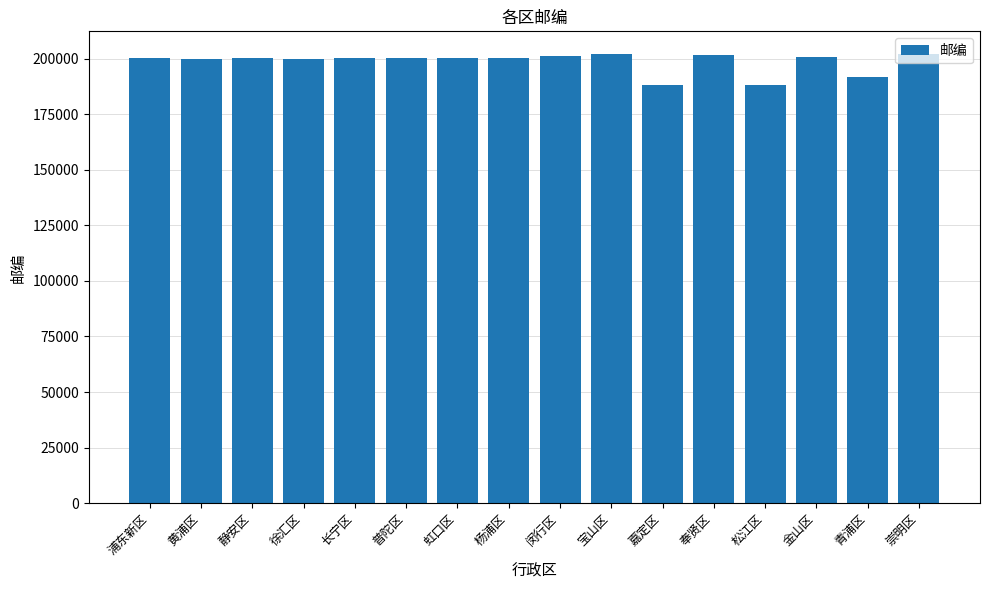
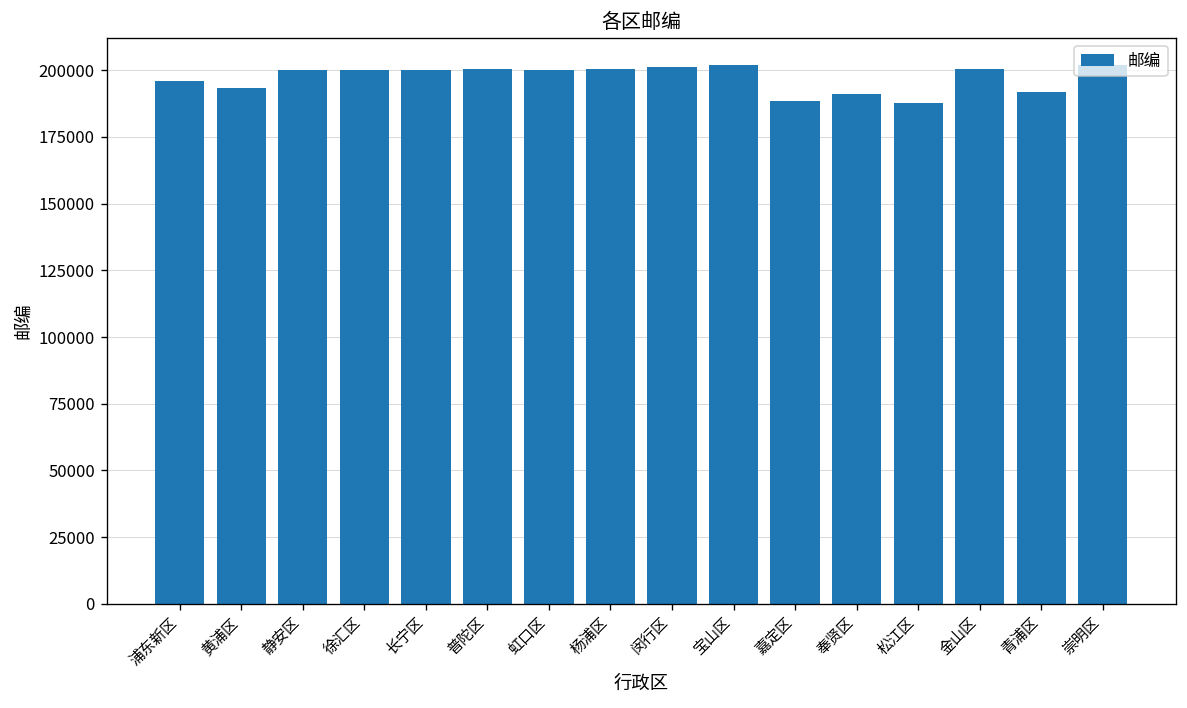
  {
-   "浦东新区": 200000,
-   "黄浦区": 200000,
+   "浦东新区": 196000,
+   "黄浦区": 193000,
    "静安区": 200000,
    "徐汇区": 200000,
    "长宁区": 200000,
    "普陀区": 200000,
    "虹口区": 200000,
    "杨浦区": 200000,
    "闵行区": 201000,
    "宝山区": 202000,
    "嘉定区": 188000,
-   "奉贤区": 201000,
+   "奉贤区": 191000,
    "松江区": 188000,
    "金山区": 201000,
    "青浦区": 192000
  }
